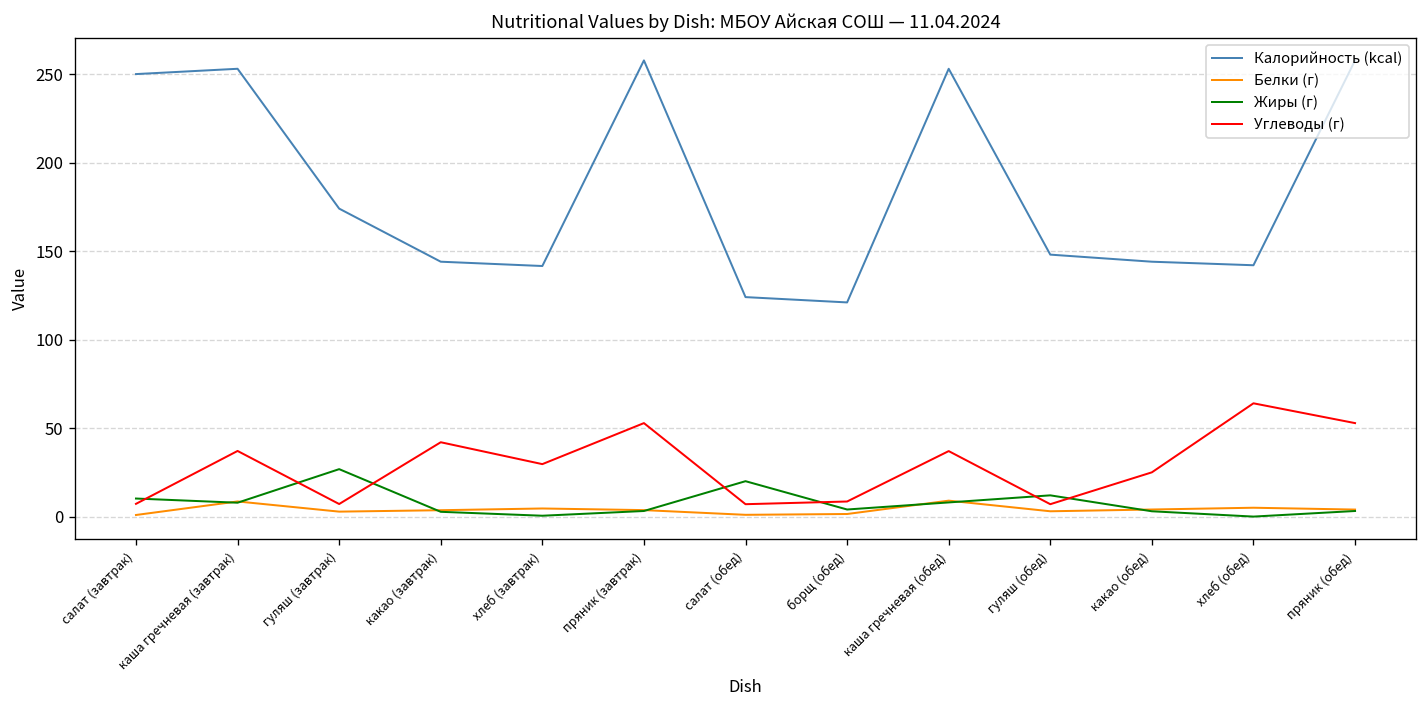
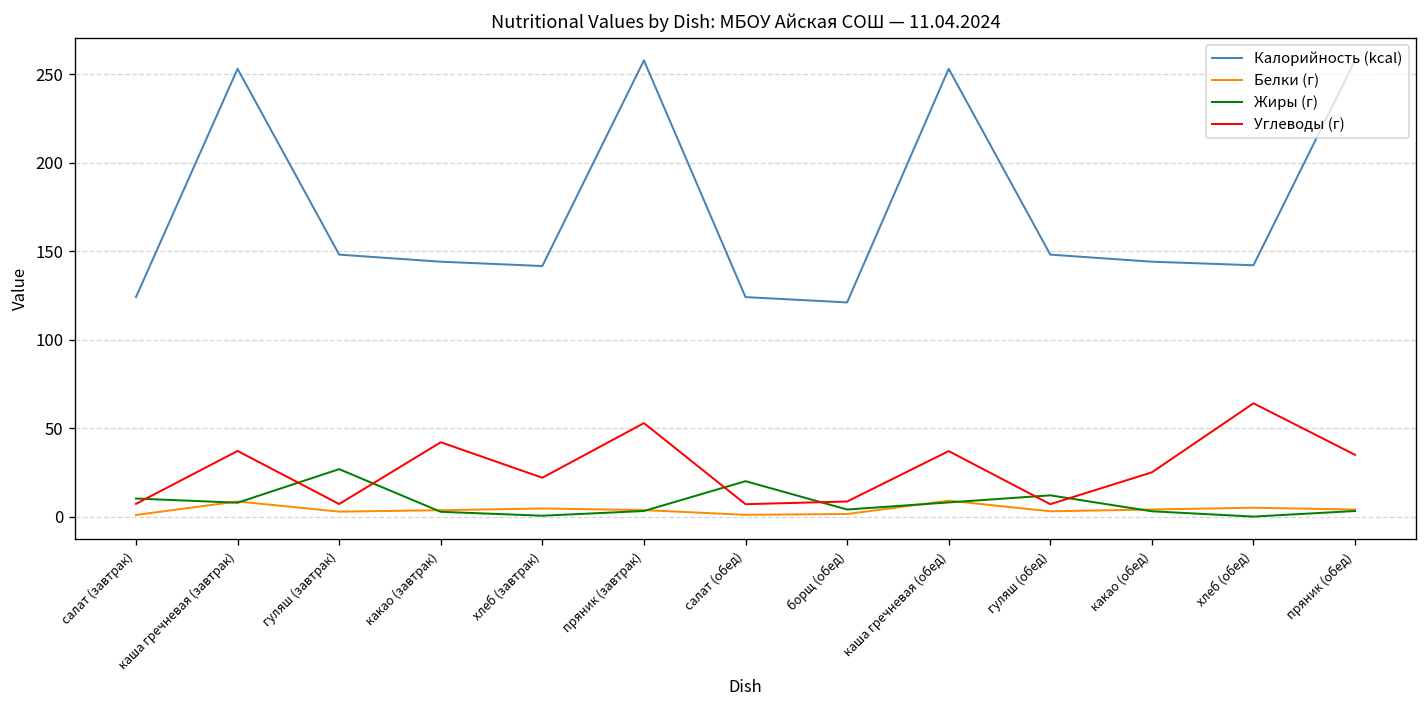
  {
    "Калорийность (kcal)": {
-     "салат (завтрак)": 250,
+     "салат (завтрак)": 124,
      "каша гречневая (завтрак)": 253,
-     "гуляш (завтрак)": 174,
+     "гуляш (завтрак)": 148,
      "какао (завтрак)": 144,
      "хлеб (завтрак)": 142,
      "пряник (завтрак)": 258,
      "салат (обед)": 124,
      "борщ (обед)": 121,
      "каша гречневая (обед)": 253,
      "гуляш (обед)": 148,
      "какао (обед)": 144,
      "хлеб (обед)": 142
    },
    "Белки (г)": {
      "салат (завтрак)": 1,
      "гуляш (завтрак)": 3,
      "хлеб (завтрак)": 5,
      "салат (обед)": 1,
      "борщ (обед)": 1,
      "гуляш (обед)": 3,
      "хлеб (обед)": 5
    },
    "Жиры (г)": {
      "салат (завтрак)": 10,
      "гуляш (завтрак)": 27,
      "хлеб (завтрак)": 0,
      "салат (обед)": 20,
      "борщ (обед)": 4,
      "гуляш (обед)": 12,
      "хлеб (обед)": 0
    },
    "Углеводы (г)": {
      "салат (завтрак)": 7,
      "каша гречневая (завтрак)": 37,
      "гуляш (завтрак)": 7,
      "какао (завтрак)": 42,
-     "хлеб (завтрак)": 30,
+     "хлеб (завтрак)": 22,
      "пряник (завтрак)": 53,
      "салат (обед)": 7,
      "борщ (обед)": 9,
      "каша гречневая (обед)": 37,
      "гуляш (обед)": 7,
      "какао (обед)": 25,
      "хлеб (обед)": 64,
-     "пряник (обед)": 53
+     "пряник (обед)": 35
    }
  }
